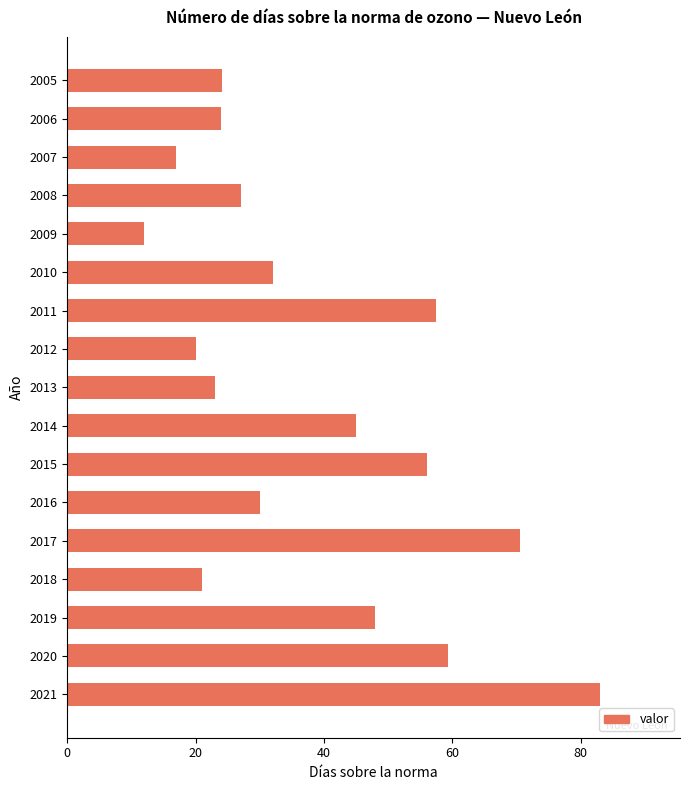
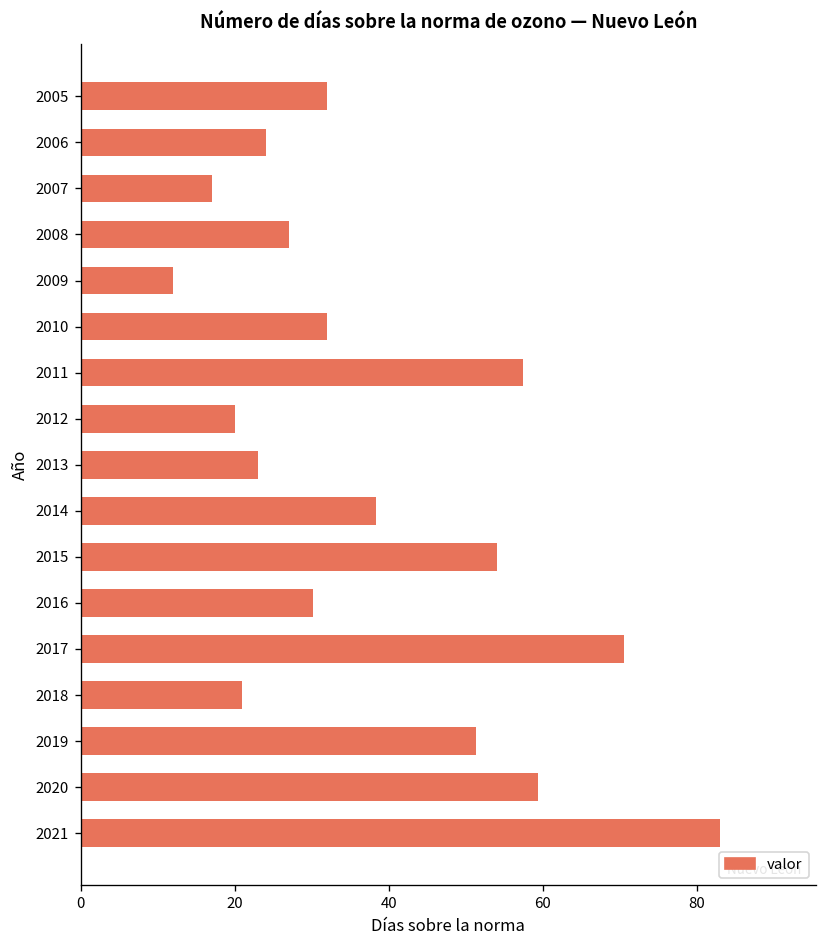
  {
-   "2005": 24,
+   "2005": 32,
    "2006": 24,
    "2007": 17,
    "2008": 27,
    "2009": 12,
    "2010": 32,
    "2011": 57,
    "2012": 20,
    "2013": 23,
-   "2014": 45,
-   "2015": 56,
+   "2014": 38,
+   "2015": 54,
    "2016": 30,
    "2017": 71,
    "2018": 21,
-   "2019": 48,
+   "2019": 51,
    "2020": 59,
    "2021": 83
  }
